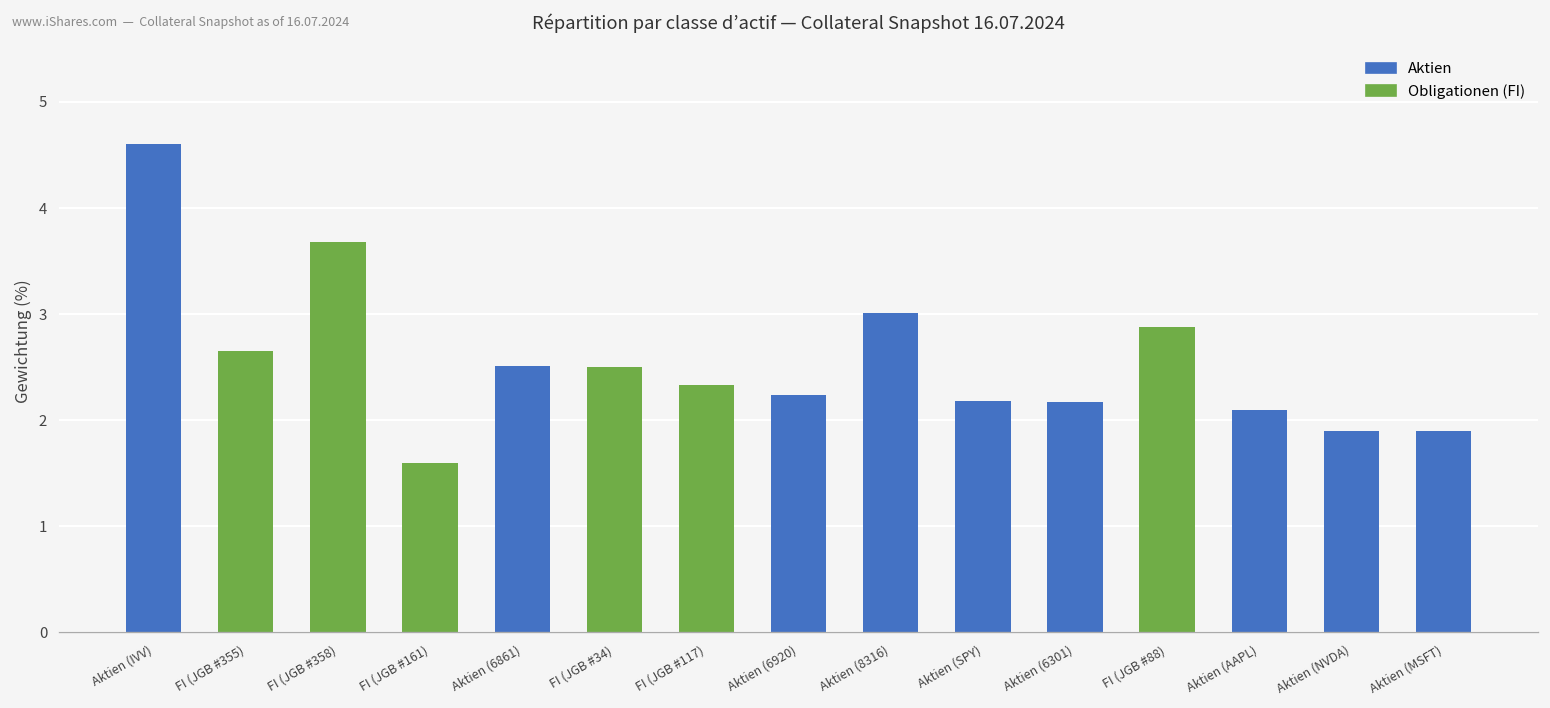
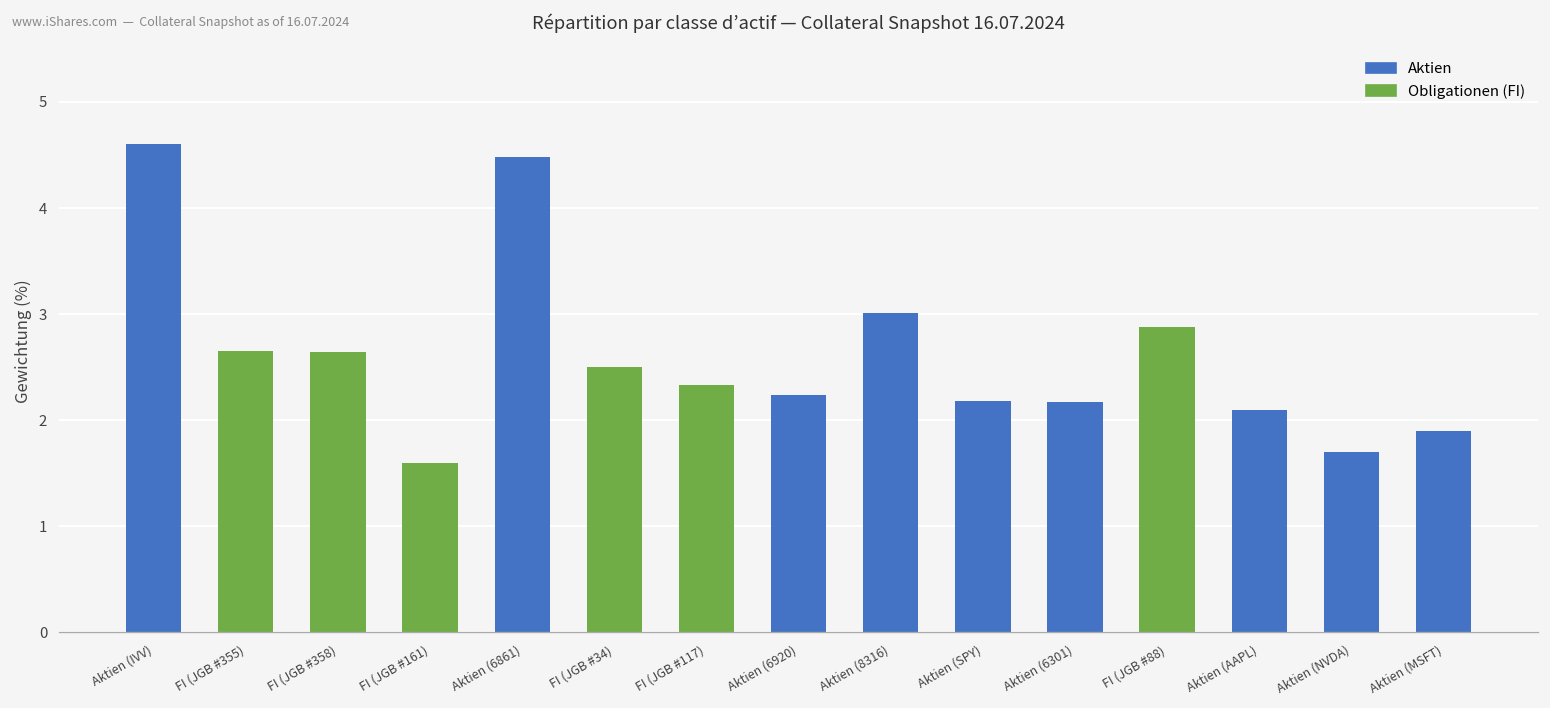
  {
    "Aktien (IVV)": 4.6,
    "FI (JGB #355)": 2.7,
-   "FI (JGB #358)": 3.7,
+   "FI (JGB #358)": 2.6,
    "FI (JGB #161)": 1.6,
-   "Aktien (6861)": 2.5,
+   "Aktien (6861)": 4.5,
    "FI (JGB #34)": 2.5,
    "FI (JGB #117)": 2.3,
    "Aktien (6920)": 2.2,
    "Aktien (8316)": 3.0,
    "Aktien (SPY)": 2.2,
    "Aktien (6301)": 2.2,
    "FI (JGB #88)": 2.9,
    "Aktien (AAPL)": 2.1,
-   "Aktien (NVDA)": 1.9,
+   "Aktien (NVDA)": 1.7,
    "Aktien (MSFT)": 1.9
  }
